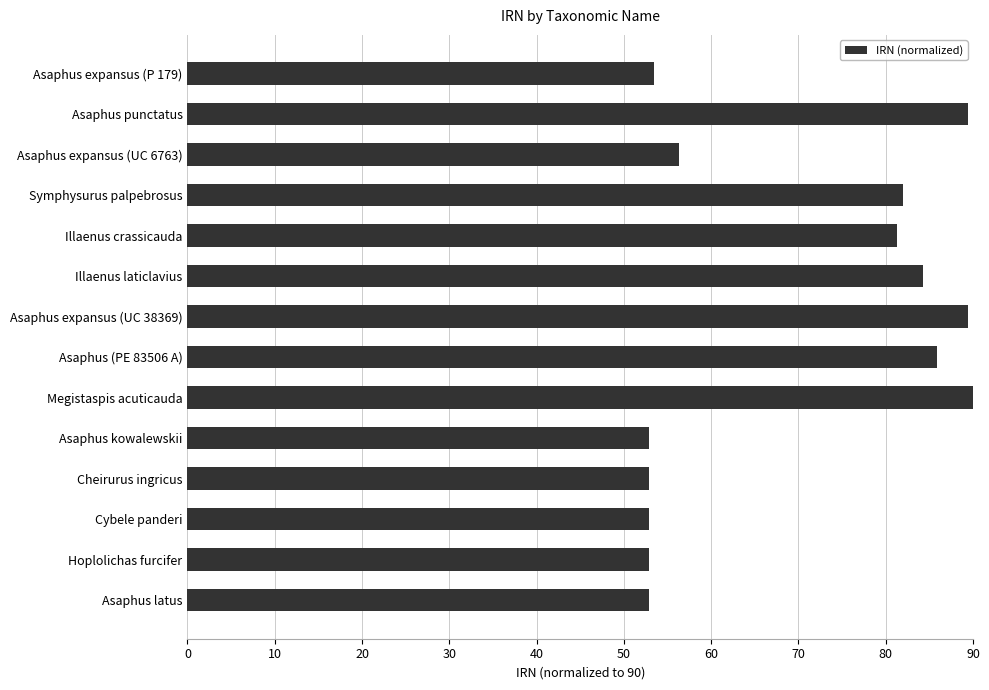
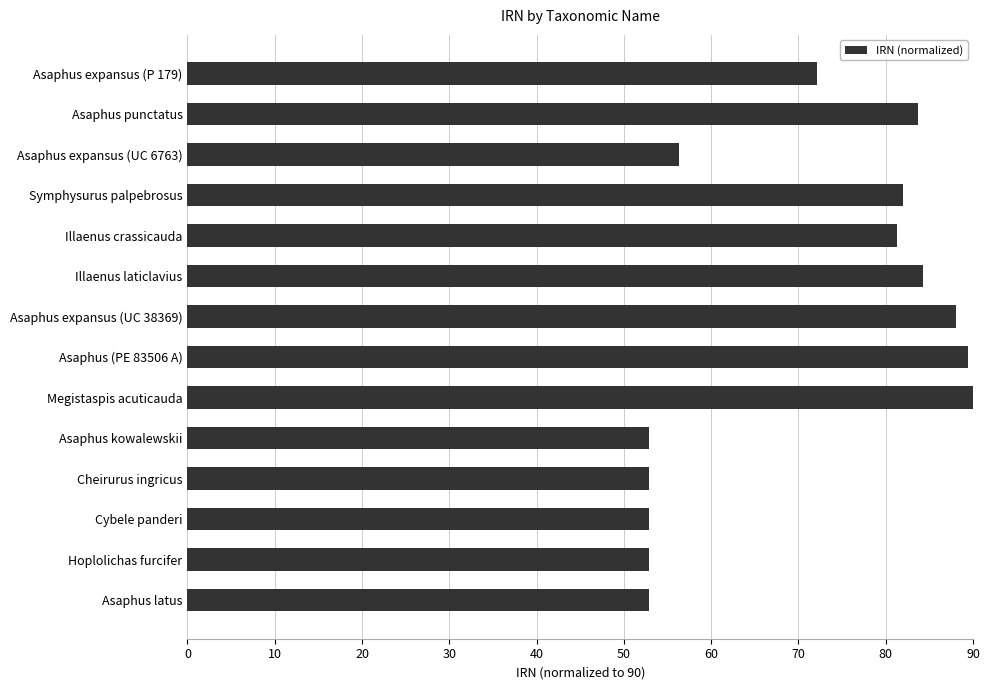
  {
-   "Asaphus expansus (P 179)": 53,
-   "Asaphus punctatus": 89,
+   "Asaphus expansus (P 179)": 72,
+   "Asaphus punctatus": 84,
    "Asaphus expansus (UC 6763)": 56,
    "Symphysurus palpebrosus": 82,
    "Illaenus crassicauda": 81,
    "Illaenus laticlavius": 84,
-   "Asaphus expansus (UC 38369)": 89,
-   "Asaphus (PE 83506 A)": 86,
+   "Asaphus expansus (UC 38369)": 88,
+   "Asaphus (PE 83506 A)": 89,
    "Megistaspis acuticauda": 90,
    "Asaphus kowalewskii": 53,
    "Cheirurus ingricus": 53,
    "Cybele panderi": 53,
    "Hoplolichas furcifer": 53,
    "Asaphus latus": 53
  }
